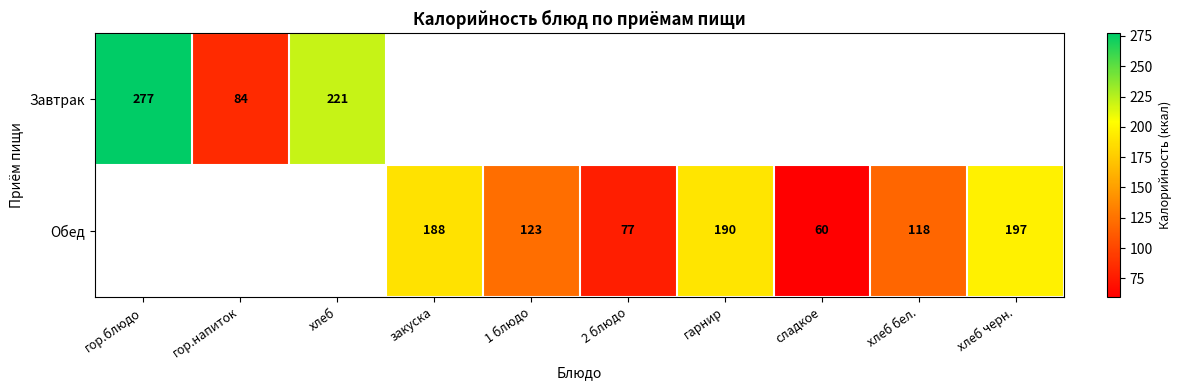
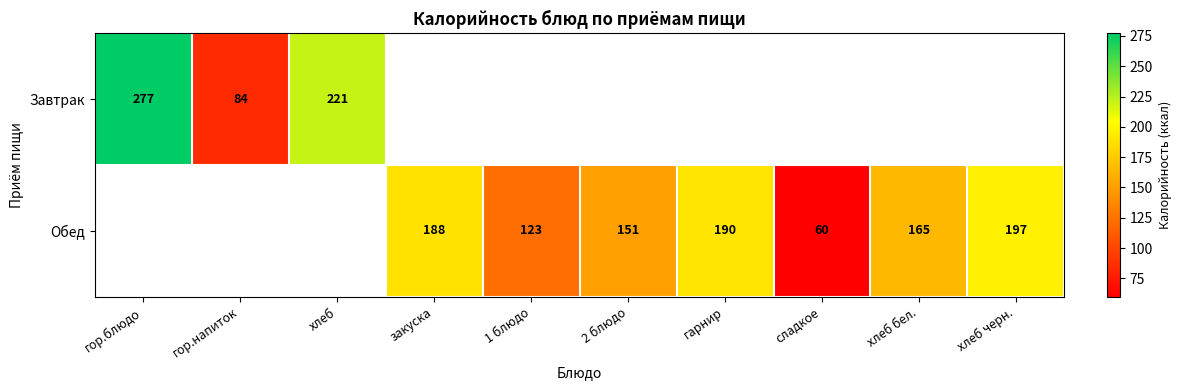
  {
    "Завтрак": {
      "гор.блюдо": 277,
      "гор.напиток": 84,
      "хлеб": 221
    },
    "Обед": {
      "закуска": 188,
      "1 блюдо": 123,
-     "2 блюдо": 77,
+     "2 блюдо": 151,
      "гарнир": 190,
      "сладкое": 60,
-     "хлеб бел.": 118,
+     "хлеб бел.": 165,
      "хлеб черн.": 197
    }
  }
